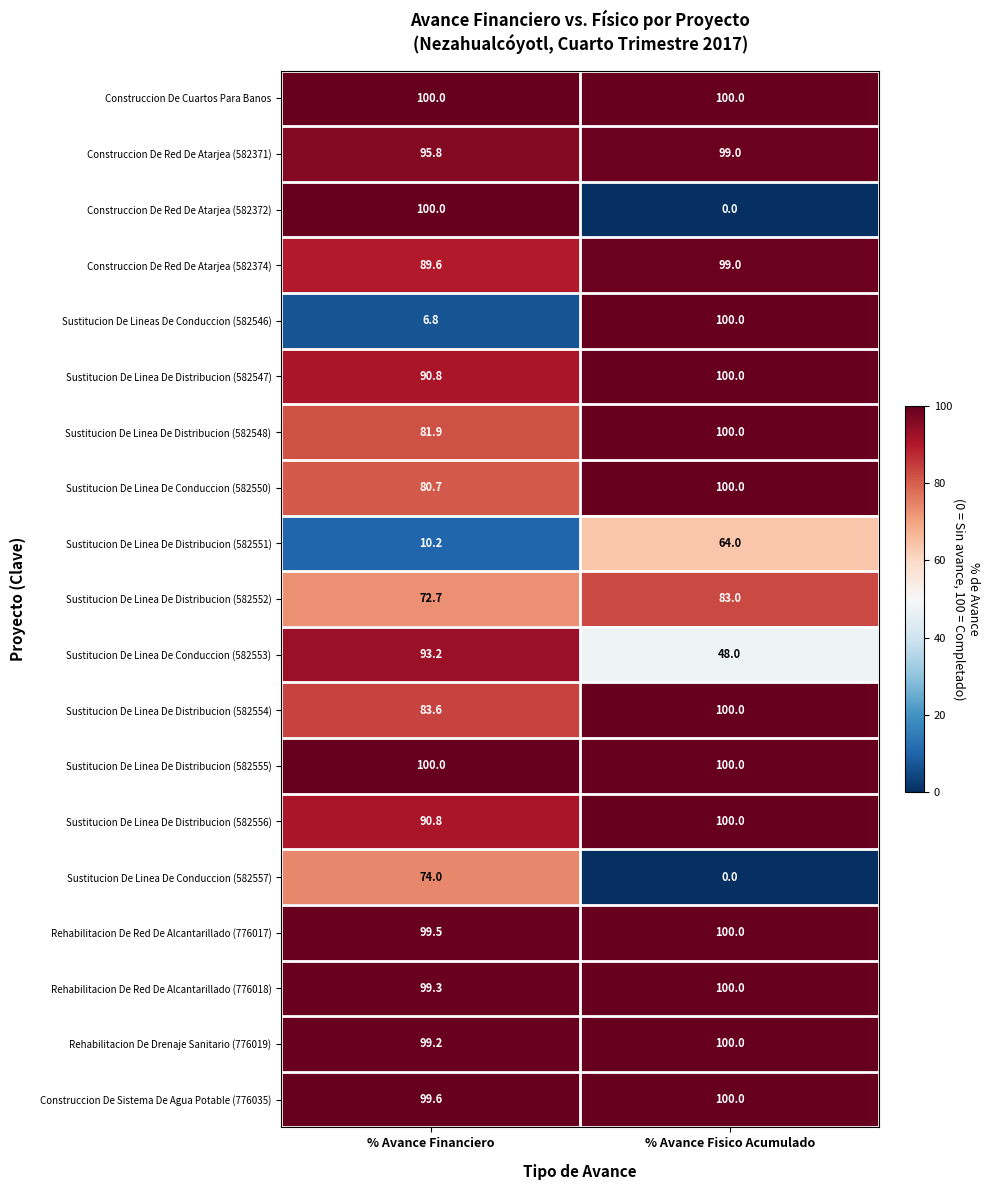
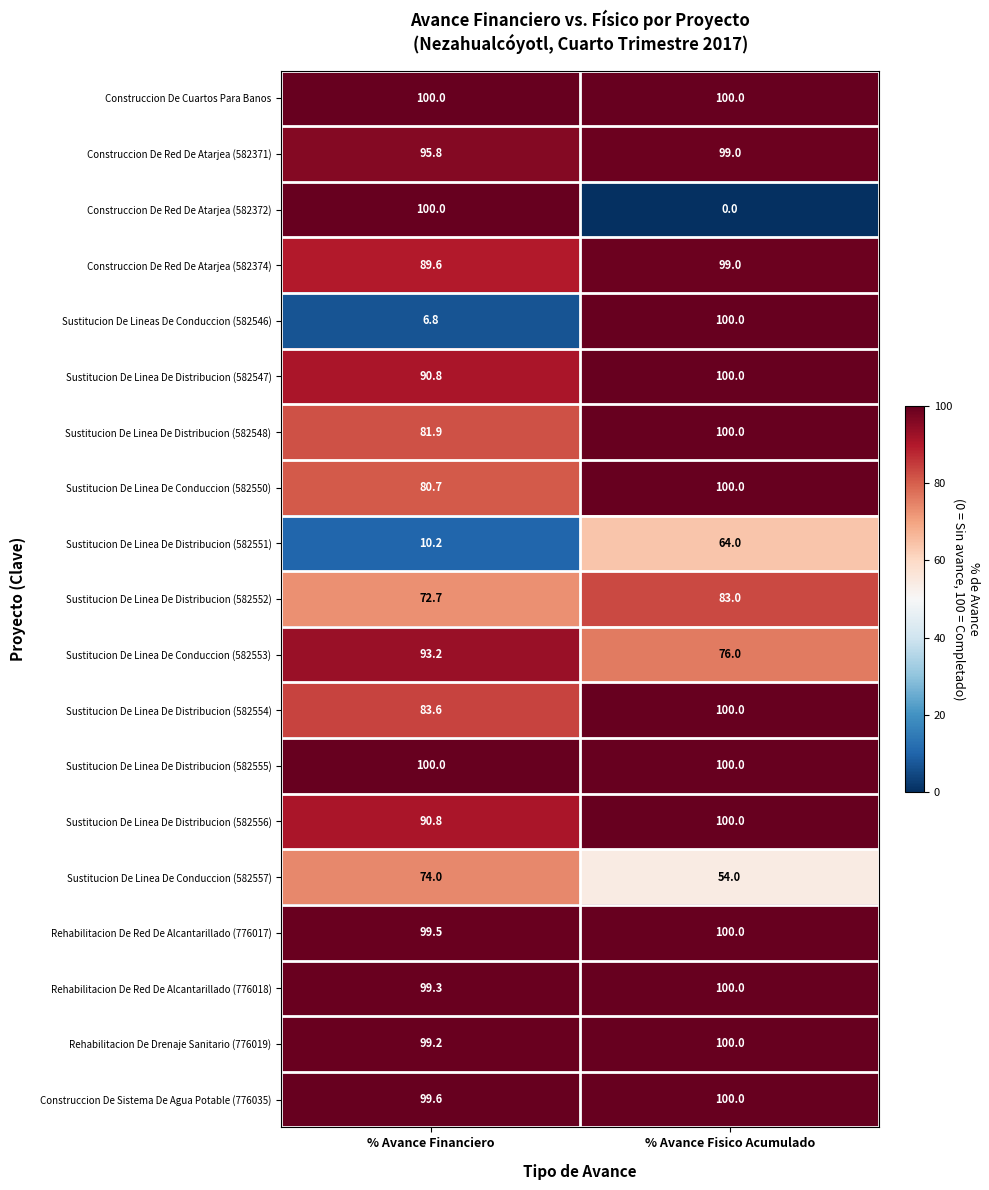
  {
    "Construccion De Cuartos Para Banos": {
      "% Avance Financiero": 100.0,
      "% Avance Fisico Acumulado": 100.0
    },
    "Construccion De Red De Atarjea (582371)": {
      "% Avance Financiero": 95.8,
      "% Avance Fisico Acumulado": 99.0
    },
    "Construccion De Red De Atarjea (582372)": {
      "% Avance Financiero": 100.0,
      "% Avance Fisico Acumulado": 0.0
    },
    "Construccion De Red De Atarjea (582374)": {
      "% Avance Financiero": 89.6,
      "% Avance Fisico Acumulado": 99.0
    },
    "Sustitucion De Lineas De Conduccion (582546)": {
      "% Avance Financiero": 6.8,
      "% Avance Fisico Acumulado": 100.0
    },
    "Sustitucion De Linea De Distribucion (582547)": {
      "% Avance Financiero": 90.8,
      "% Avance Fisico Acumulado": 100.0
    },
    "Sustitucion De Linea De Distribucion (582548)": {
      "% Avance Financiero": 81.9,
      "% Avance Fisico Acumulado": 100.0
    },
    "Sustitucion De Linea De Conduccion (582550)": {
      "% Avance Financiero": 80.7,
      "% Avance Fisico Acumulado": 100.0
    },
    "Sustitucion De Linea De Distribucion (582551)": {
      "% Avance Financiero": 10.2,
      "% Avance Fisico Acumulado": 64.0
    },
    "Sustitucion De Linea De Distribucion (582552)": {
      "% Avance Financiero": 72.7,
      "% Avance Fisico Acumulado": 83.0
    },
    "Sustitucion De Linea De Conduccion (582553)": {
      "% Avance Financiero": 93.2,
-     "% Avance Fisico Acumulado": 48.0
+     "% Avance Fisico Acumulado": 76.0
    },
    "Sustitucion De Linea De Distribucion (582554)": {
      "% Avance Financiero": 83.6,
      "% Avance Fisico Acumulado": 100.0
    },
    "Sustitucion De Linea De Distribucion (582555)": {
      "% Avance Financiero": 100.0,
      "% Avance Fisico Acumulado": 100.0
    },
    "Sustitucion De Linea De Distribucion (582556)": {
      "% Avance Financiero": 90.8,
      "% Avance Fisico Acumulado": 100.0
    },
    "Sustitucion De Linea De Conduccion (582557)": {
      "% Avance Financiero": 74.0,
-     "% Avance Fisico Acumulado": 0.0
+     "% Avance Fisico Acumulado": 54.0
    },
    "Rehabilitacion De Red De Alcantarillado (776017)": {
      "% Avance Financiero": 99.5,
      "% Avance Fisico Acumulado": 100.0
    },
    "Rehabilitacion De Red De Alcantarillado (776018)": {
      "% Avance Financiero": 99.3,
      "% Avance Fisico Acumulado": 100.0
    },
    "Rehabilitacion De Drenaje Sanitario (776019)": {
      "% Avance Financiero": 99.2,
      "% Avance Fisico Acumulado": 100.0
    },
    "Construccion De Sistema De Agua Potable (776035)": {
      "% Avance Financiero": 99.6,
      "% Avance Fisico Acumulado": 100.0
    }
  }
